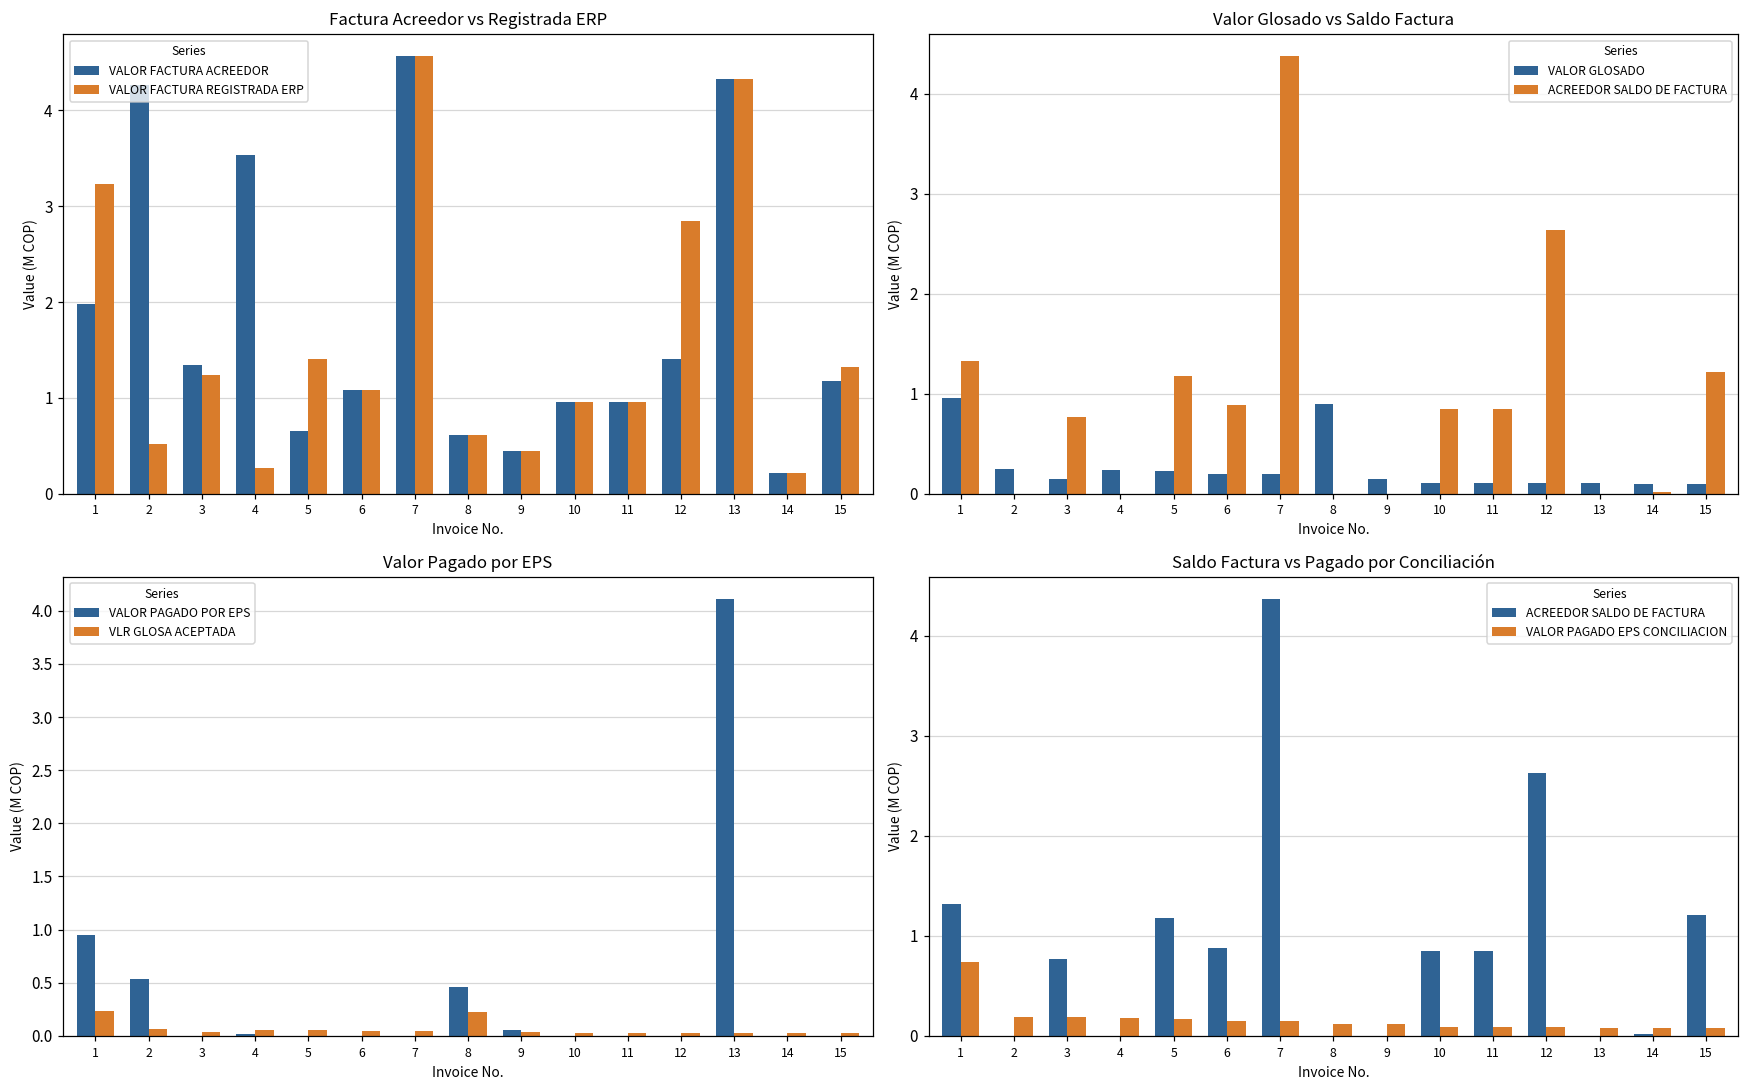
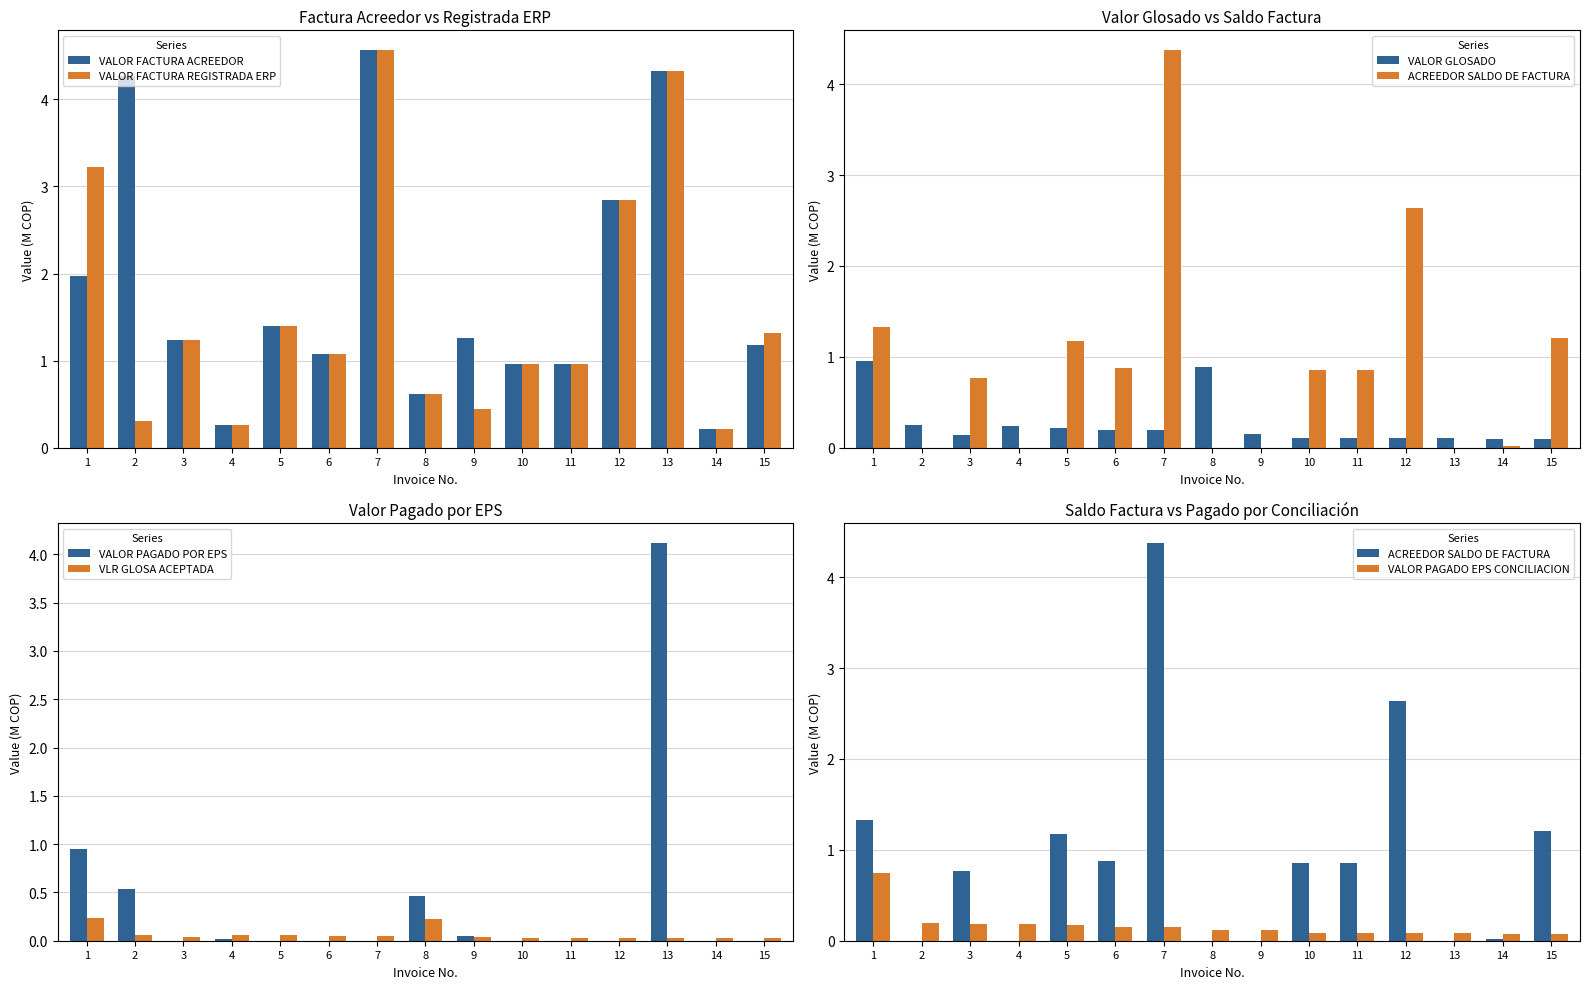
  {
    "Factura Acreedor vs Registrada ERP": {
      "VALOR FACTURA ACREEDOR": {
        "1": 2.0,
-       "3": 1.3,
-       "4": 3.5,
-       "5": 0.7,
+       "3": 1.2,
+       "4": 0.3,
+       "5": 1.4,
        "6": 1.1,
        "7": 4.6,
        "8": 0.6,
-       "9": 0.4,
+       "9": 1.3,
        "10": 1.0,
        "11": 1.0,
-       "12": 1.4,
+       "12": 2.9,
        "13": 4.3,
        "14": 0.2,
        "15": 1.2
      },
      "VALOR FACTURA REGISTRADA ERP": {
        "1": 3.2,
-       "2": 0.5,
+       "2": 0.3,
        "3": 1.2,
        "4": 0.3,
        "5": 1.4,
        "6": 1.1,
        "7": 4.6,
        "8": 0.6,
        "9": 0.4,
        "10": 1.0,
        "11": 1.0,
        "12": 2.9,
        "13": 4.3,
        "14": 0.2,
        "15": 1.3
      }
    },
    "Valor Glosado vs Saldo Factura": {
      "VALOR GLOSADO": {
        "1": 1.0,
        "2": 0.2,
        "3": 0.1,
        "4": 0.2,
        "5": 0.2,
        "6": 0.2,
        "7": 0.2,
        "8": 0.9,
        "9": 0.1,
        "10": 0.1,
        "11": 0.1,
        "12": 0.1,
        "13": 0.1,
        "14": 0.1,
        "15": 0.1
      }
    },
    "Valor Pagado por EPS": {
      "VALOR PAGADO POR EPS": {
        "1": 1.0,
        "2": 0.5,
        "3": 0.0,
        "5": 0.0,
        "6": 0.0,
        "7": 0.0,
        "8": 0.5,
        "9": 0.1,
        "10": 0.0,
        "11": 0.0,
        "12": 0.0,
        "13": 4.1,
        "14": 0.0,
        "15": 0.0
      },
      "VLR GLOSA ACEPTADA": {
        "1": 0.2,
        "2": 0.1,
        "3": 0.0,
        "4": 0.1,
        "5": 0.1,
        "6": 0.0,
        "7": 0.0,
        "8": 0.2,
        "9": 0.0,
        "10": 0.0,
        "11": 0.0,
        "12": 0.0,
        "13": 0.0
      }
    },
    "Saldo Factura vs Pagado por Conciliación": {
      "ACREEDOR SALDO DE FACTURA": {
        "1": 1.3,
        "2": 0.0,
        "3": 0.8,
        "4": 0.0,
        "5": 1.2,
        "6": 0.9,
        "7": 4.4,
        "8": 0.0,
        "9": 0.0,
        "10": 0.8,
        "11": 0.8,
        "12": 2.6,
        "13": 0.0,
        "15": 1.2
      },
      "VALOR PAGADO EPS CONCILIACION": {
        "1": 0.7,
        "2": 0.2,
        "3": 0.2,
        "4": 0.2,
        "5": 0.2,
        "6": 0.2,
        "7": 0.2,
        "8": 0.1,
        "9": 0.1,
        "10": 0.1,
        "11": 0.1,
        "12": 0.1,
        "13": 0.1,
        "14": 0.1,
        "15": 0.1
      }
    }
  }
